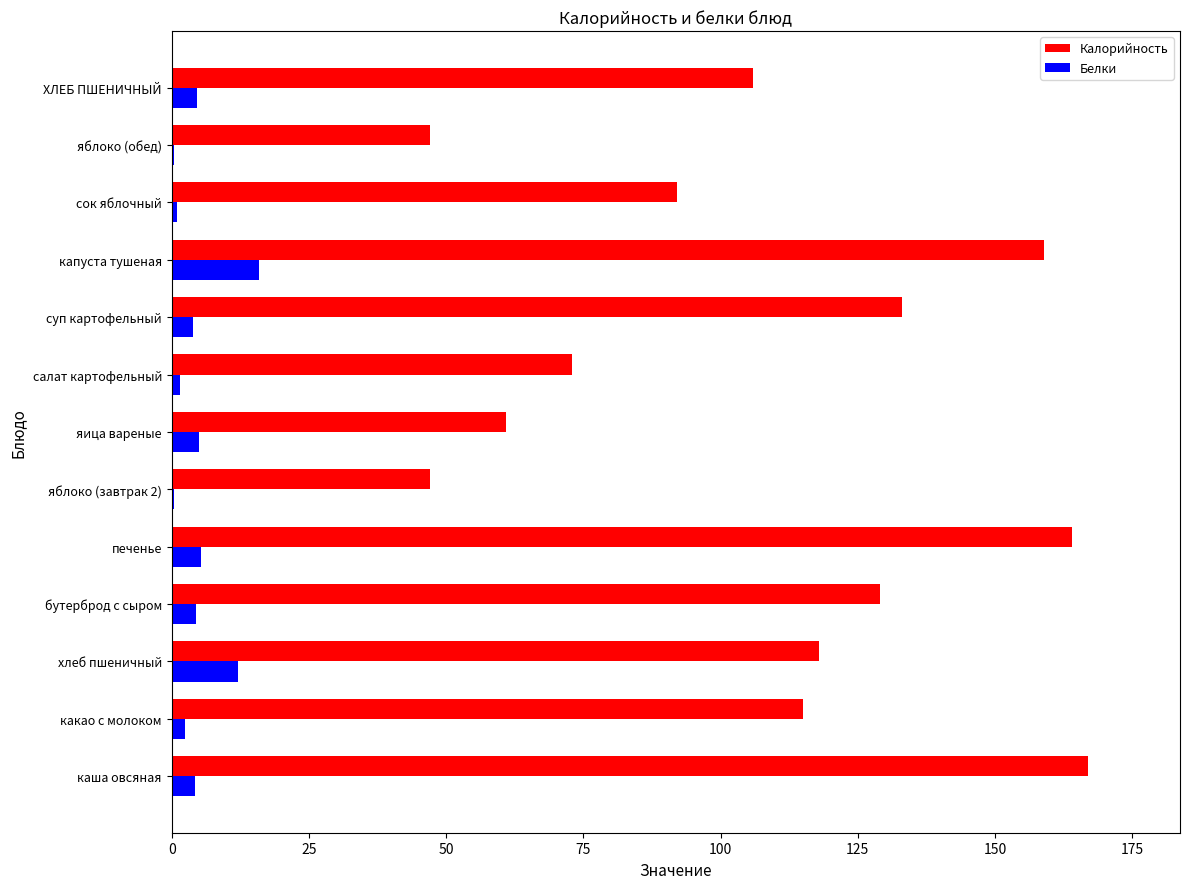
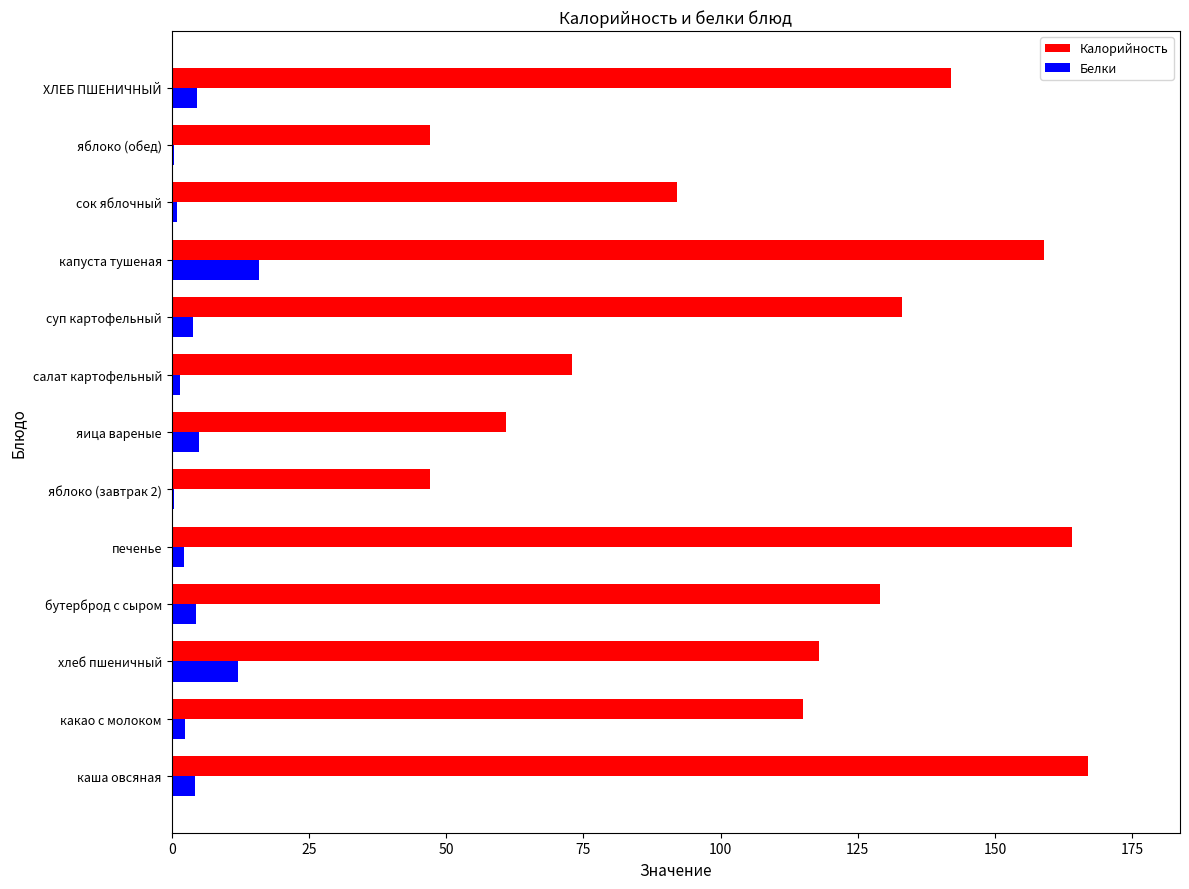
  {
    "Калорийность": {
-     "ХЛЕБ ПШЕНИЧНЫЙ": 106,
+     "ХЛЕБ ПШЕНИЧНЫЙ": 142,
      "яблоко (обед)": 47,
      "сок яблочный": 92,
      "капуста тушеная": 159,
      "суп картофельный": 133,
      "салат картофельный": 73,
      "яица вареные": 61,
      "яблоко (завтрак 2)": 47,
      "печенье": 164,
      "бутерброд с сыром": 129,
      "хлеб пшеничный": 118,
      "какао с молоком": 115,
      "каша овсяная": 167
    },
    "Белки": {
      "ХЛЕБ ПШЕНИЧНЫЙ": 5,
      "сок яблочный": 1,
      "капуста тушеная": 16,
      "суп картофельный": 4,
      "салат картофельный": 2,
      "яица вареные": 5,
-     "печенье": 5,
+     "печенье": 2,
      "бутерброд с сыром": 5,
      "хлеб пшеничный": 12,
      "какао с молоком": 3,
      "каша овсяная": 4
    }
  }
